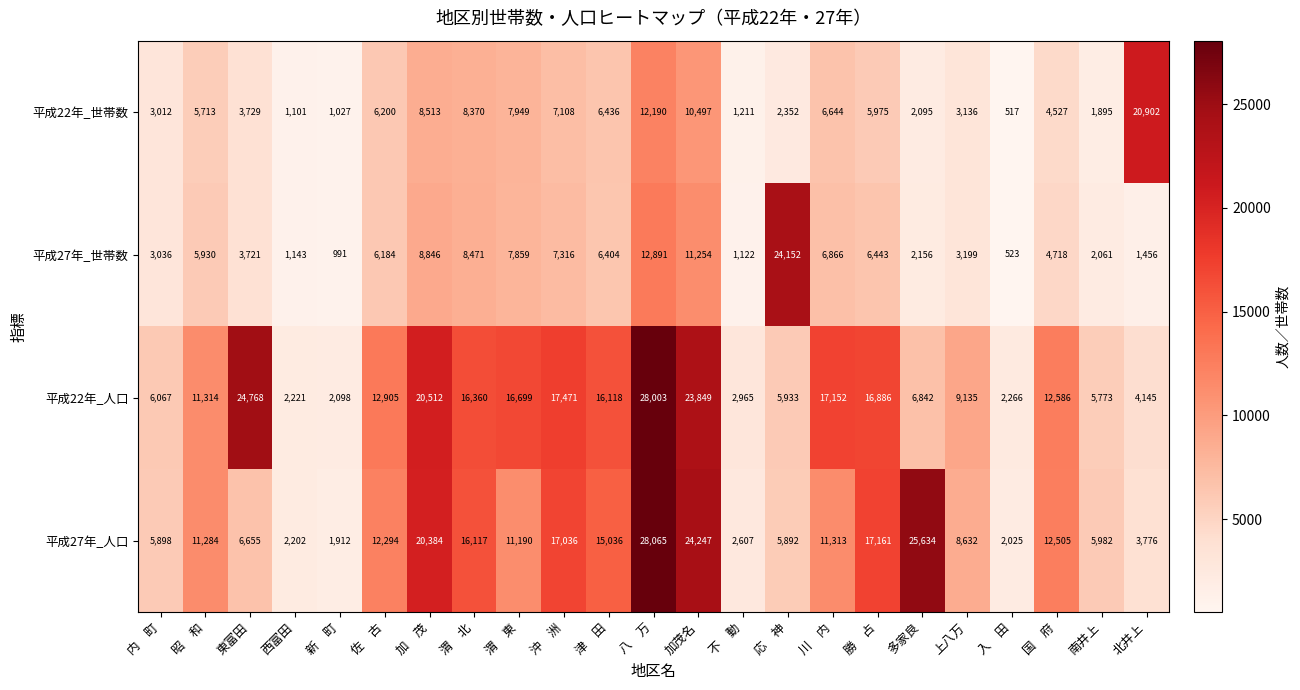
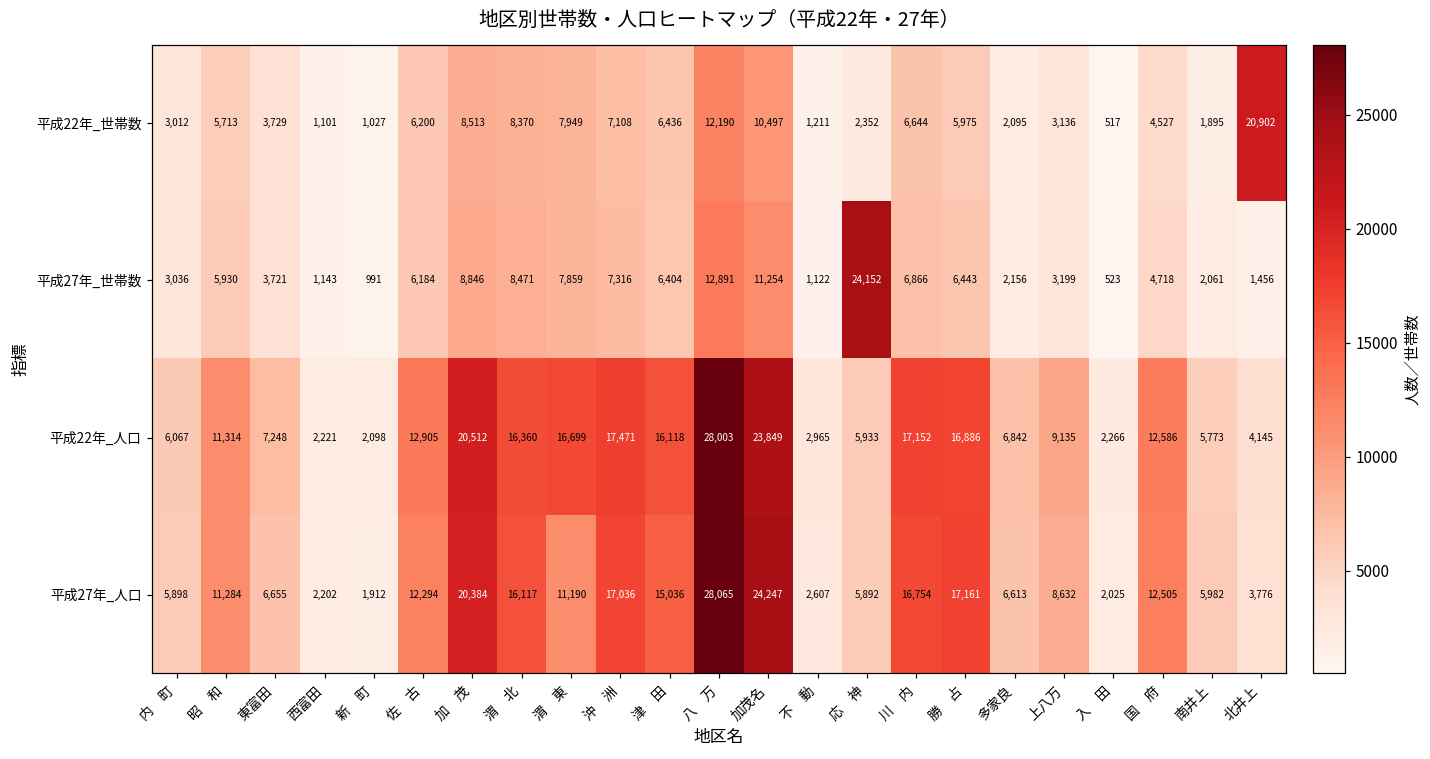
  {
    "平成22年_世帯数": {
      "内 町": "3,012",
      "昭 和": "5,713",
      "東富田": "3,729",
      "西富田": "1,101",
      "新 町": "1,027",
      "佐 古": "6,200",
      "加 茂": "8,513",
      "渭 北": "8,370",
      "渭 東": "7,949",
      "沖 洲": "7,108",
      "津 田": "6,436",
      "八 万": "12,190",
      "加茂名": "10,497",
      "不 動": "1,211",
      "応 神": "2,352",
      "川 内": "6,644",
      "勝 占": "5,975",
      "多家良": "2,095",
      "上八万": "3,136",
      "入 田": "517",
      "国 府": "4,527",
      "南井上": "1,895",
      "北井上": "20,902"
    },
    "平成27年_世帯数": {
      "内 町": "3,036",
      "昭 和": "5,930",
      "東富田": "3,721",
      "西富田": "1,143",
      "新 町": "991",
      "佐 古": "6,184",
      "加 茂": "8,846",
      "渭 北": "8,471",
      "渭 東": "7,859",
      "沖 洲": "7,316",
      "津 田": "6,404",
      "八 万": "12,891",
      "加茂名": "11,254",
      "不 動": "1,122",
      "応 神": "24,152",
      "川 内": "6,866",
      "勝 占": "6,443",
      "多家良": "2,156",
      "上八万": "3,199",
      "入 田": "523",
      "国 府": "4,718",
      "南井上": "2,061",
      "北井上": "1,456"
    },
    "平成22年_人口": {
      "内 町": "6,067",
      "昭 和": "11,314",
-     "東富田": "24,768",
+     "東富田": "7,248",
      "西富田": "2,221",
      "新 町": "2,098",
      "佐 古": "12,905",
      "加 茂": "20,512",
      "渭 北": "16,360",
      "渭 東": "16,699",
      "沖 洲": "17,471",
      "津 田": "16,118",
      "八 万": "28,003",
      "加茂名": "23,849",
      "不 動": "2,965",
      "応 神": "5,933",
      "川 内": "17,152",
      "勝 占": "16,886",
      "多家良": "6,842",
      "上八万": "9,135",
      "入 田": "2,266",
      "国 府": "12,586",
      "南井上": "5,773",
      "北井上": "4,145"
    },
    "平成27年_人口": {
      "内 町": "5,898",
      "昭 和": "11,284",
      "東富田": "6,655",
      "西富田": "2,202",
      "新 町": "1,912",
      "佐 古": "12,294",
      "加 茂": "20,384",
      "渭 北": "16,117",
      "渭 東": "11,190",
      "沖 洲": "17,036",
      "津 田": "15,036",
      "八 万": "28,065",
      "加茂名": "24,247",
      "不 動": "2,607",
      "応 神": "5,892",
-     "川 内": "11,313",
+     "川 内": "16,754",
      "勝 占": "17,161",
-     "多家良": "25,634",
+     "多家良": "6,613",
      "上八万": "8,632",
      "入 田": "2,025",
      "国 府": "12,505",
      "南井上": "5,982",
      "北井上": "3,776"
    }
  }
